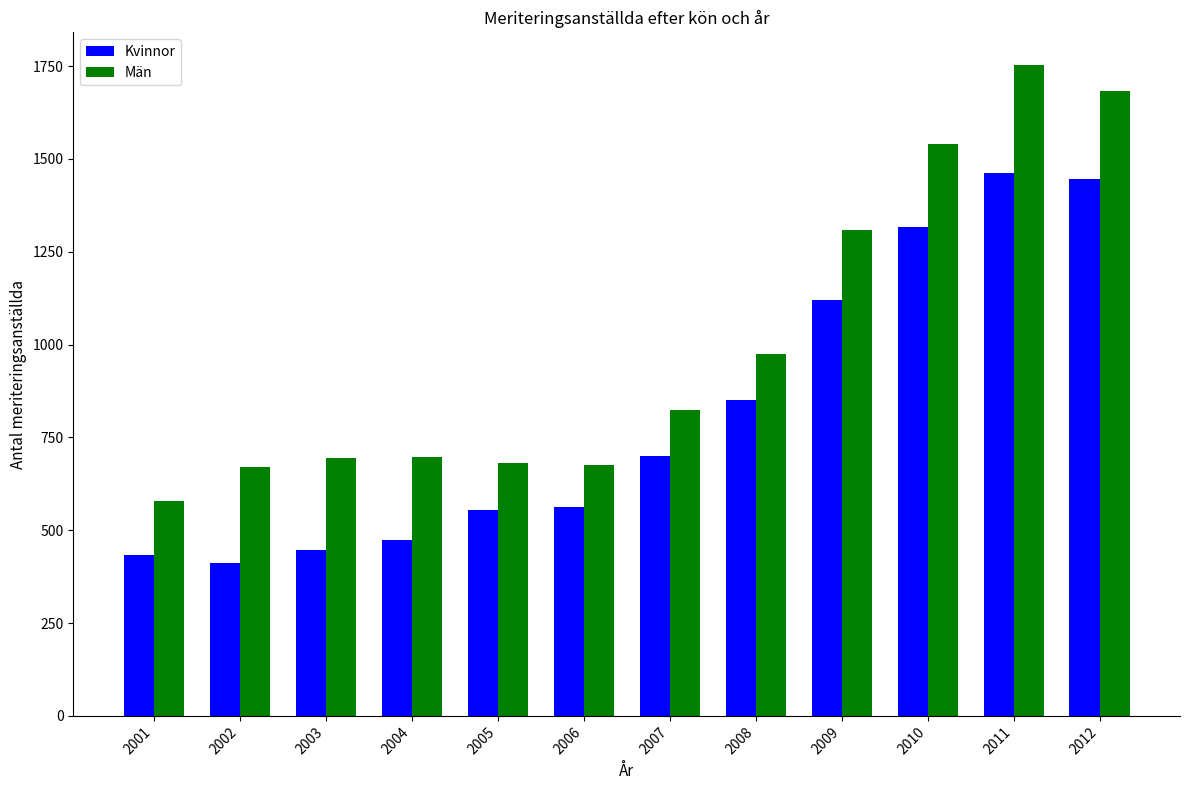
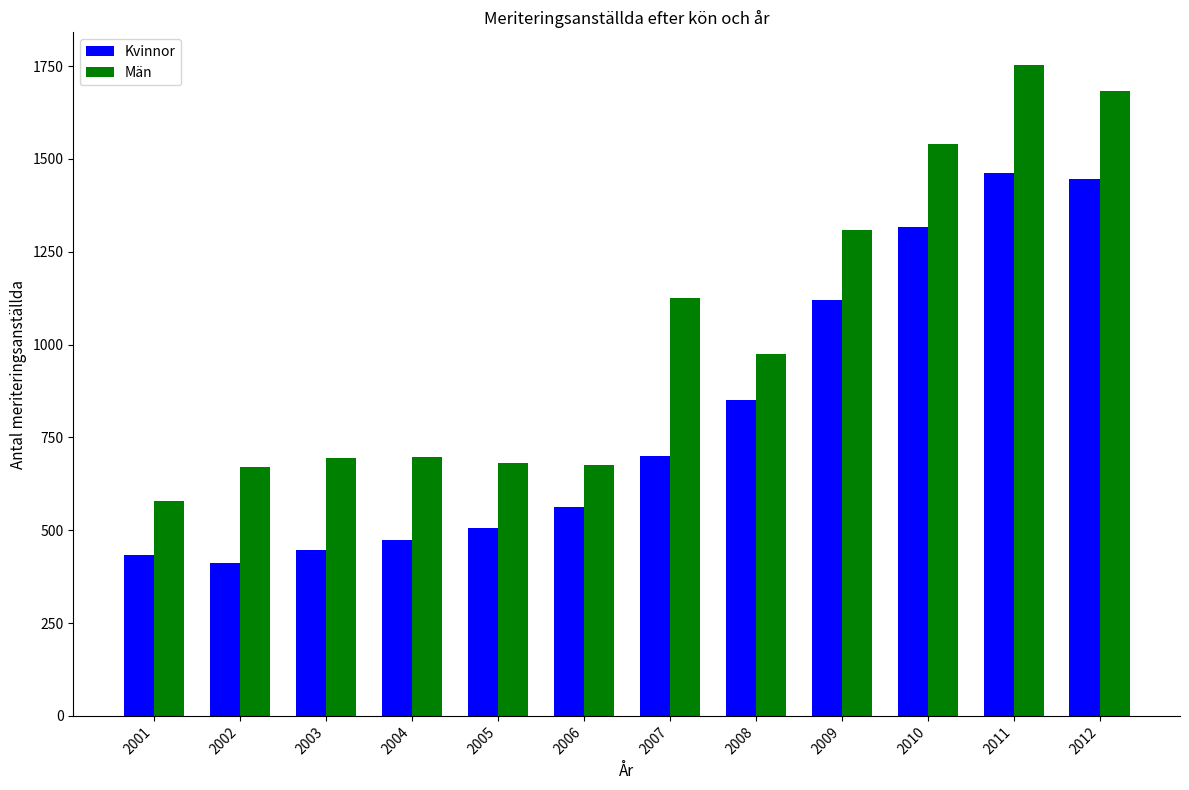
  {
    "Kvinnor": {
      "2001": 430,
      "2002": 410,
      "2003": 450,
      "2004": 470,
-     "2005": 560,
+     "2005": 510,
      "2006": 560,
      "2007": 700,
      "2008": 850,
      "2009": 1120,
      "2010": 1320,
      "2011": 1460,
      "2012": 1450
    },
    "Män": {
      "2001": 580,
      "2002": 670,
      "2003": 690,
      "2004": 700,
      "2005": 680,
      "2006": 680,
-     "2007": 820,
+     "2007": 1130,
      "2008": 970,
      "2009": 1310,
      "2010": 1540,
      "2011": 1750,
      "2012": 1680
    }
  }
